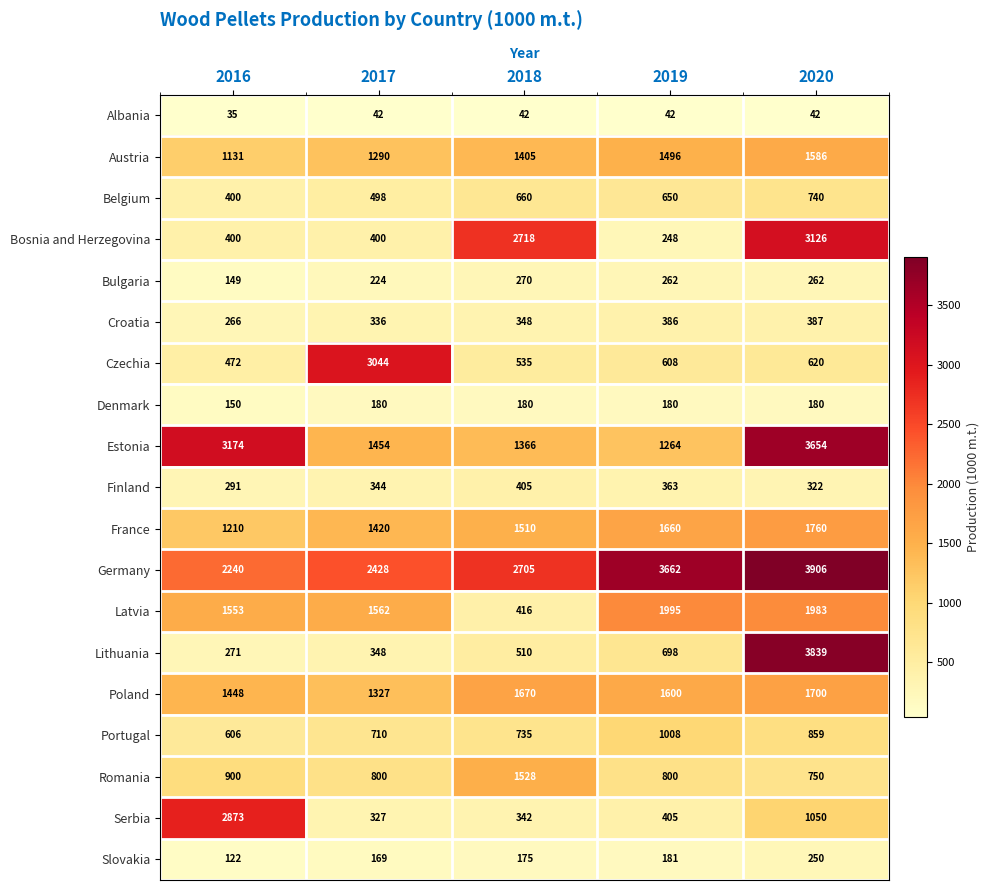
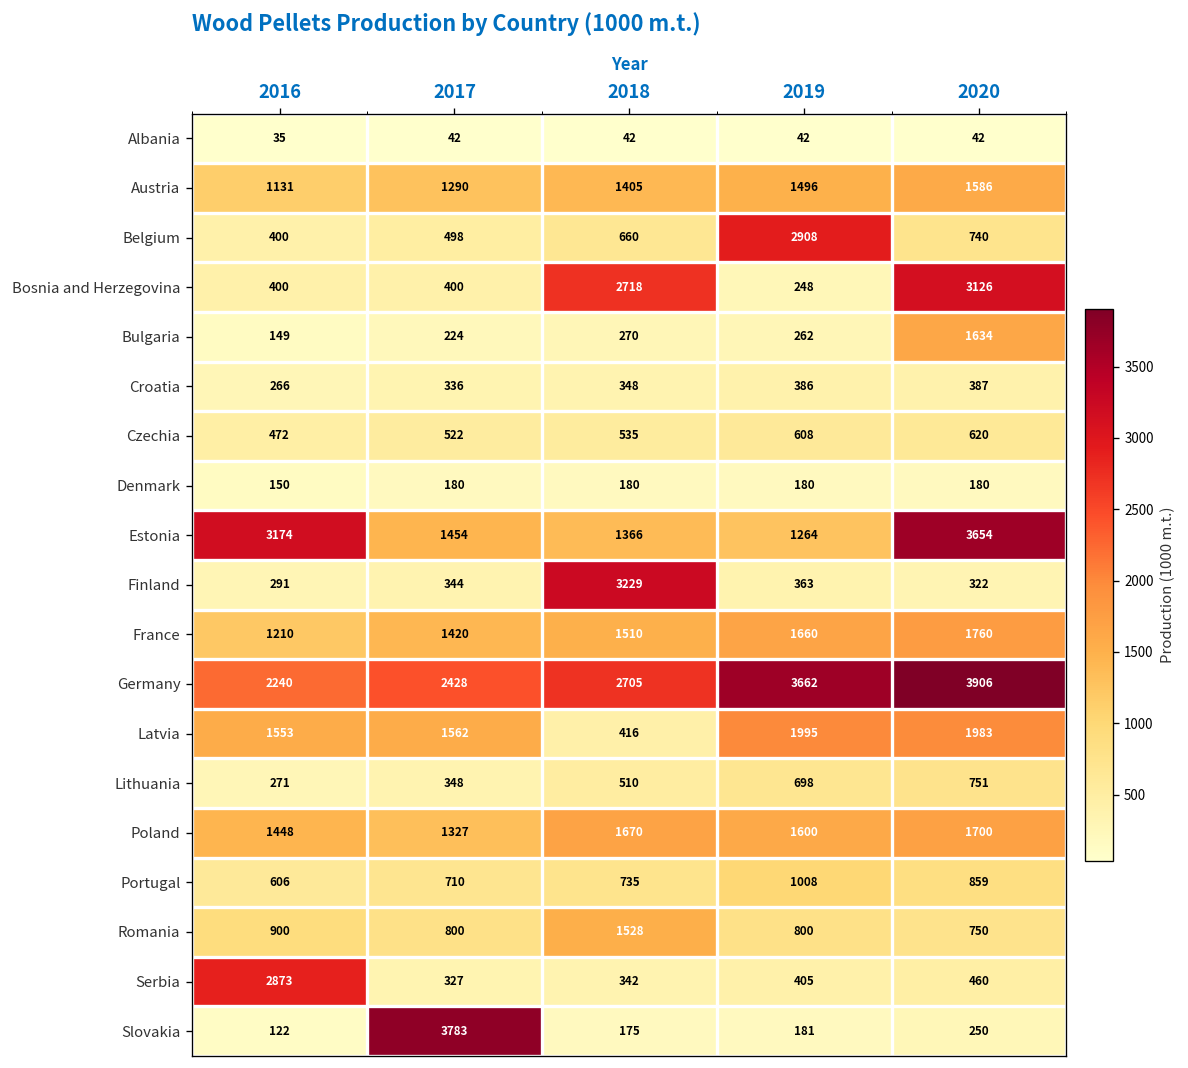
  {
    "Albania": {
      "2016": 35,
      "2017": 42,
      "2018": 42,
      "2019": 42,
      "2020": 42
    },
    "Austria": {
      "2016": 1131,
      "2017": 1290,
      "2018": 1405,
      "2019": 1496,
      "2020": 1586
    },
    "Belgium": {
      "2016": 400,
      "2017": 498,
      "2018": 660,
-     "2019": 650,
+     "2019": 2908,
      "2020": 740
    },
    "Bosnia and Herzegovina": {
      "2016": 400,
      "2017": 400,
      "2018": 2718,
      "2019": 248,
      "2020": 3126
    },
    "Bulgaria": {
      "2016": 149,
      "2017": 224,
      "2018": 270,
      "2019": 262,
-     "2020": 262
+     "2020": 1634
    },
    "Croatia": {
      "2016": 266,
      "2017": 336,
      "2018": 348,
      "2019": 386,
      "2020": 387
    },
    "Czechia": {
      "2016": 472,
-     "2017": 3044,
+     "2017": 522,
      "2018": 535,
      "2019": 608,
      "2020": 620
    },
    "Denmark": {
      "2016": 150,
      "2017": 180,
      "2018": 180,
      "2019": 180,
      "2020": 180
    },
    "Estonia": {
      "2016": 3174,
      "2017": 1454,
      "2018": 1366,
      "2019": 1264,
      "2020": 3654
    },
    "Finland": {
      "2016": 291,
      "2017": 344,
-     "2018": 405,
+     "2018": 3229,
      "2019": 363,
      "2020": 322
    },
    "France": {
      "2016": 1210,
      "2017": 1420,
      "2018": 1510,
      "2019": 1660,
      "2020": 1760
    },
    "Germany": {
      "2016": 2240,
      "2017": 2428,
      "2018": 2705,
      "2019": 3662,
      "2020": 3906
    },
    "Latvia": {
      "2016": 1553,
      "2017": 1562,
      "2018": 416,
      "2019": 1995,
      "2020": 1983
    },
    "Lithuania": {
      "2016": 271,
      "2017": 348,
      "2018": 510,
      "2019": 698,
-     "2020": 3839
+     "2020": 751
    },
    "Poland": {
      "2016": 1448,
      "2017": 1327,
      "2018": 1670,
      "2019": 1600,
      "2020": 1700
    },
    "Portugal": {
      "2016": 606,
      "2017": 710,
      "2018": 735,
      "2019": 1008,
      "2020": 859
    },
    "Romania": {
      "2016": 900,
      "2017": 800,
      "2018": 1528,
      "2019": 800,
      "2020": 750
    },
    "Serbia": {
      "2016": 2873,
      "2017": 327,
      "2018": 342,
      "2019": 405,
-     "2020": 1050
+     "2020": 460
    },
    "Slovakia": {
      "2016": 122,
-     "2017": 169,
+     "2017": 3783,
      "2018": 175,
      "2019": 181,
      "2020": 250
    }
  }
